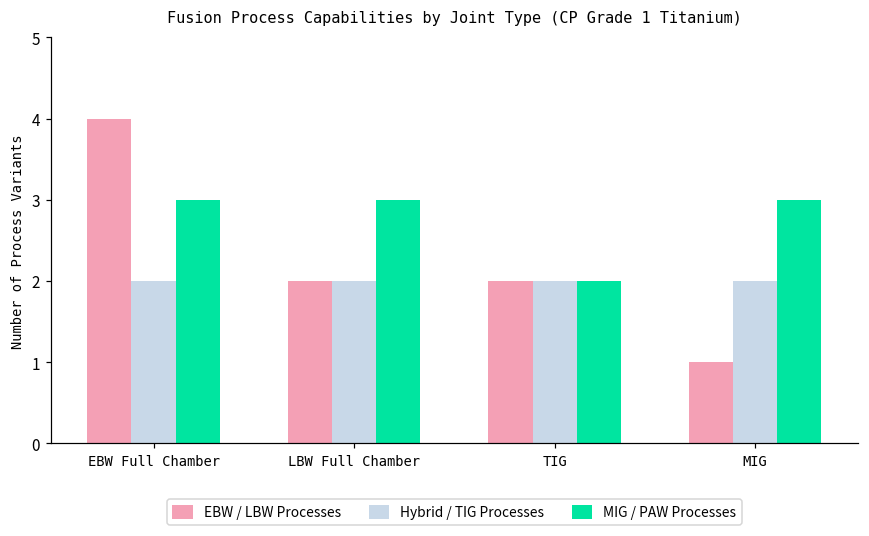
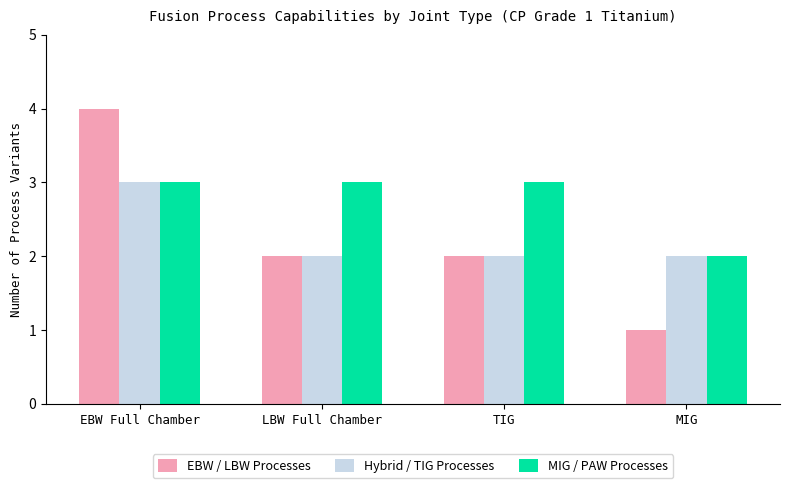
  {
    "EBW / LBW Processes": {
      "EBW Full Chamber": 4,
      "LBW Full Chamber": 2,
      "TIG": 2,
      "MIG": 1
    },
    "Hybrid / TIG Processes": {
-     "EBW Full Chamber": 2,
+     "EBW Full Chamber": 3,
      "LBW Full Chamber": 2,
      "TIG": 2,
      "MIG": 2
    },
    "MIG / PAW Processes": {
      "EBW Full Chamber": 3,
      "LBW Full Chamber": 3,
-     "TIG": 2,
-     "MIG": 3
+     "TIG": 3,
+     "MIG": 2
    }
  }
